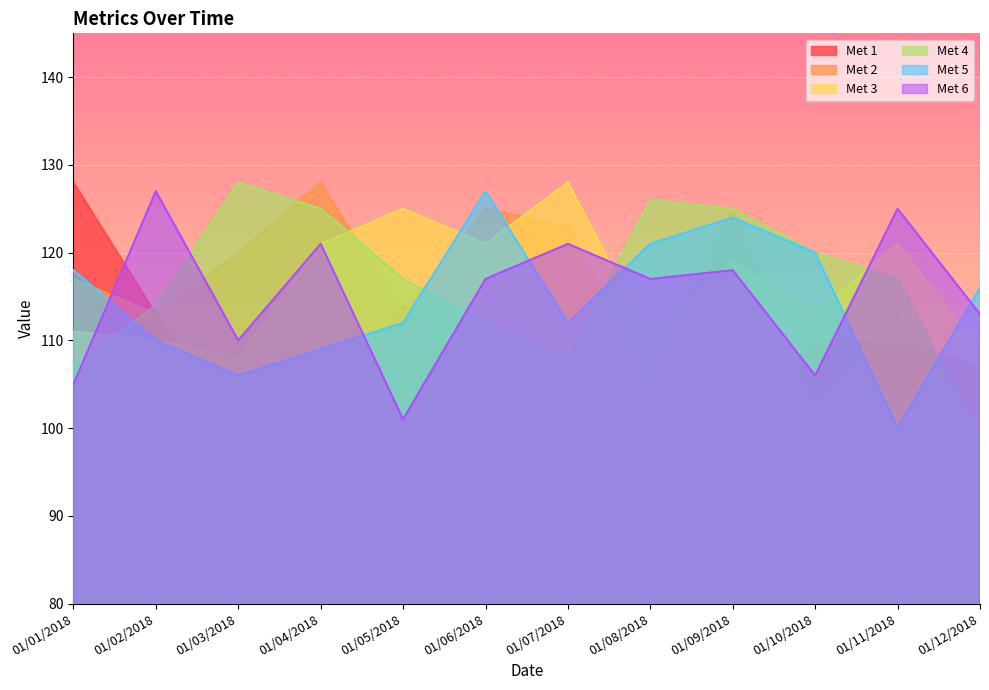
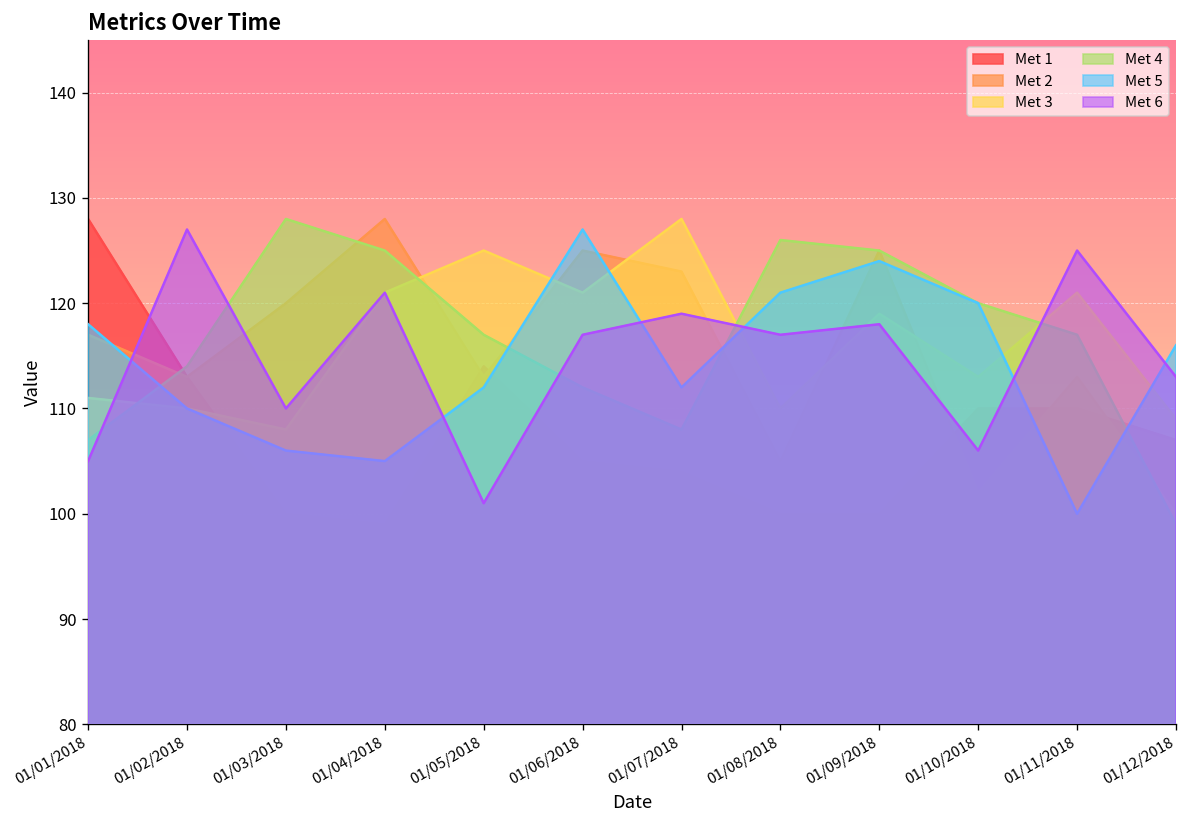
  {
    "Met 1": {
      "01/01/2018": 128,
      "01/03/2018": 100,
      "01/04/2018": 99,
      "01/05/2018": 114,
      "01/06/2018": 105,
      "01/07/2018": 104,
      "01/08/2018": 100,
      "01/09/2018": 100,
      "01/10/2018": 110,
      "01/11/2018": 110,
      "01/12/2018": 107
    },
    "Met 2": {
      "01/01/2018": 117,
      "01/03/2018": 120,
      "01/04/2018": 128,
      "01/05/2018": 113,
      "01/06/2018": 125,
      "01/07/2018": 123,
      "01/08/2018": 105,
      "01/10/2018": 102,
      "01/11/2018": 113,
      "01/12/2018": 100
    },
    "Met 3": {
      "01/01/2018": 111,
      "01/03/2018": 108,
      "01/05/2018": 125,
      "01/06/2018": 121,
      "01/07/2018": 128,
      "01/08/2018": 110,
      "01/09/2018": 119,
      "01/10/2018": 113,
      "01/11/2018": 121,
      "01/12/2018": 109
    },
    "Met 4": {
      "01/01/2018": 107,
      "01/02/2018": 114,
      "01/03/2018": 128,
      "01/04/2018": 125,
      "01/05/2018": 117,
      "01/06/2018": 112,
      "01/07/2018": 108,
      "01/08/2018": 126,
      "01/11/2018": 117,
      "01/12/2018": 99
    },
    "Met 5": {
      "01/01/2018": 118,
      "01/03/2018": 106,
-     "01/04/2018": 109,
+     "01/04/2018": 105,
      "01/05/2018": 112,
      "01/06/2018": 127,
      "01/07/2018": 112,
      "01/08/2018": 121,
      "01/09/2018": 124,
      "01/11/2018": 100,
      "01/12/2018": 116
    },
    "Met 6": {
      "01/01/2018": 105,
      "01/02/2018": 127,
      "01/03/2018": 110,
      "01/05/2018": 101,
      "01/06/2018": 117,
-     "01/07/2018": 121,
+     "01/07/2018": 119,
      "01/08/2018": 117,
      "01/09/2018": 118,
      "01/10/2018": 106,
      "01/11/2018": 125,
      "01/12/2018": 113
    }
  }
